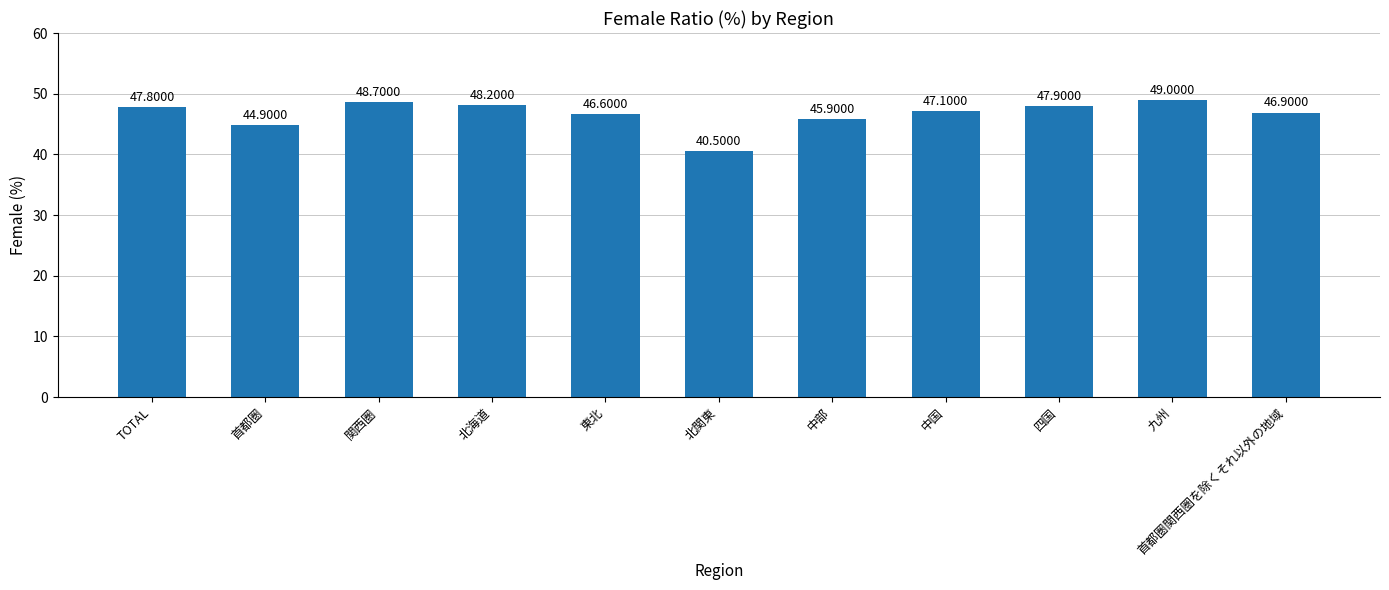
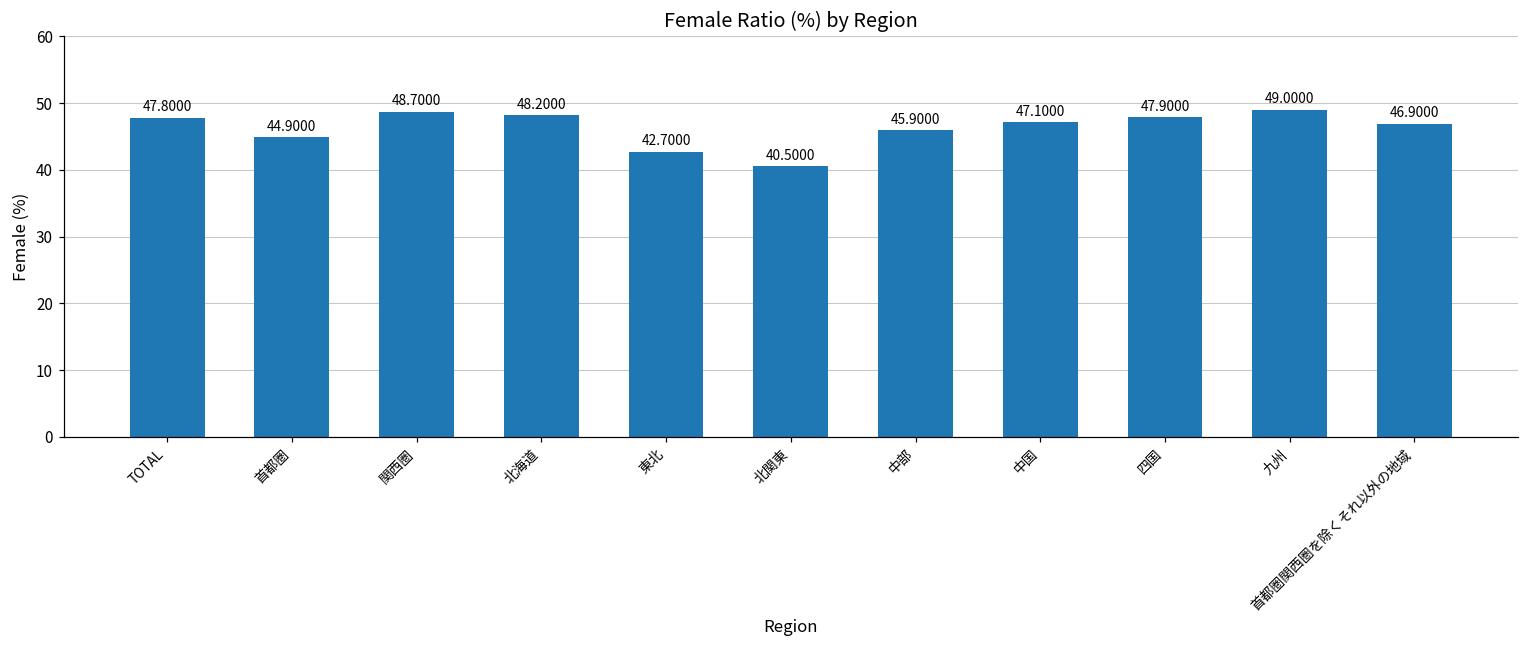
  {
    "TOTAL": 47.8000,
    "首都圏": 44.9000,
    "関西圏": 48.7000,
    "北海道": 48.2000,
-   "東北": 46.6000,
+   "東北": 42.7000,
    "北関東": 40.5000,
    "中部": 45.9000,
    "中国": 47.1000,
    "四国": 47.9000,
    "九州": 49.0000,
    "首都圏関西圏を除くそれ以外の地域": 46.9000
  }
